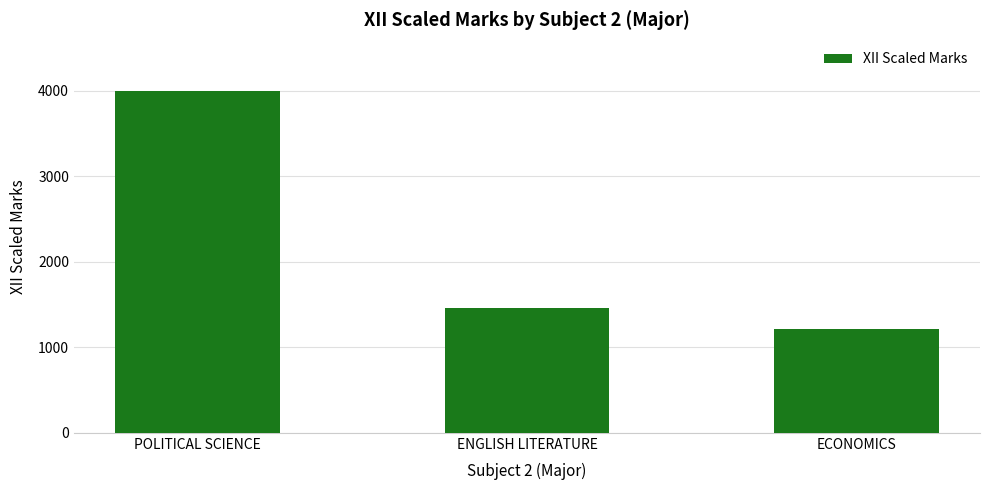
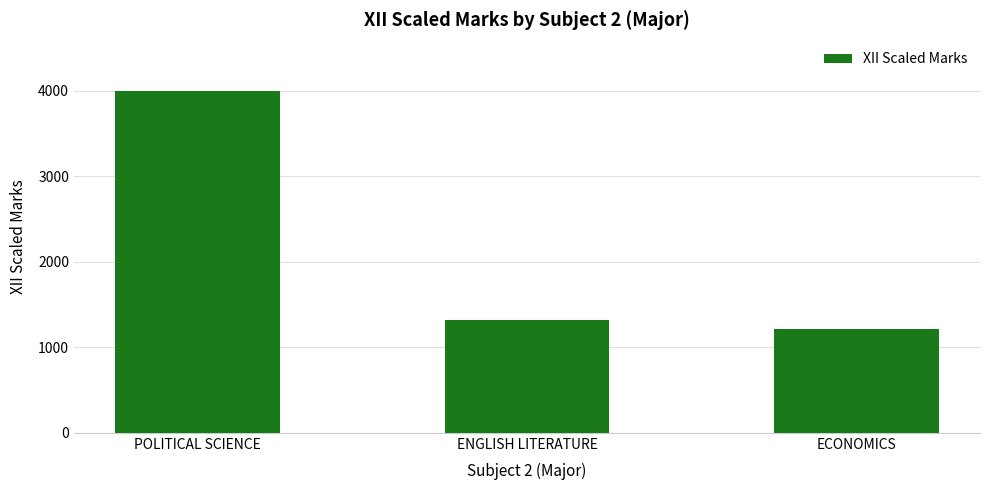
  {
    "POLITICAL SCIENCE": 4000,
-   "ENGLISH LITERATURE": 1500,
+   "ENGLISH LITERATURE": 1300,
    "ECONOMICS": 1200
  }
